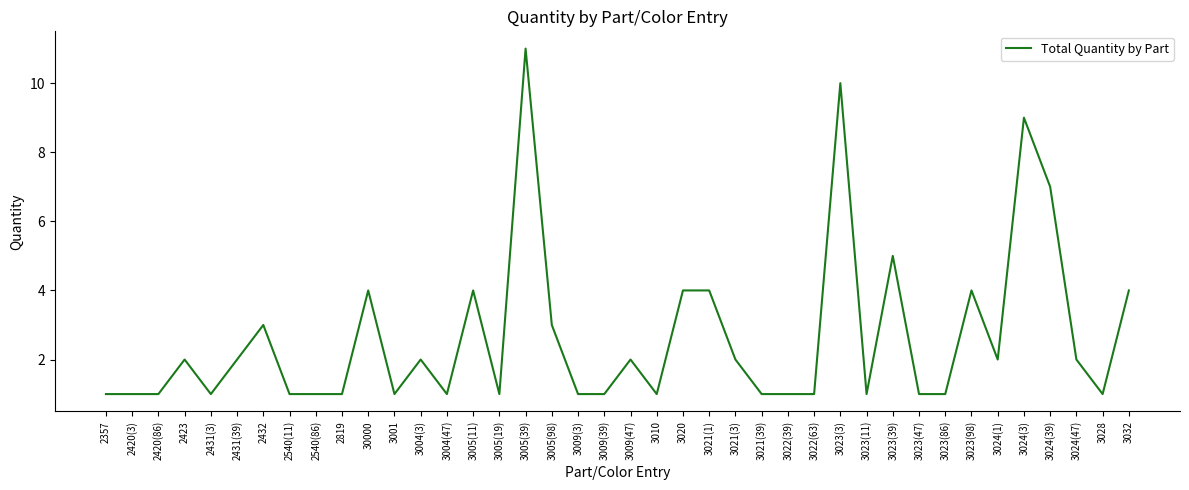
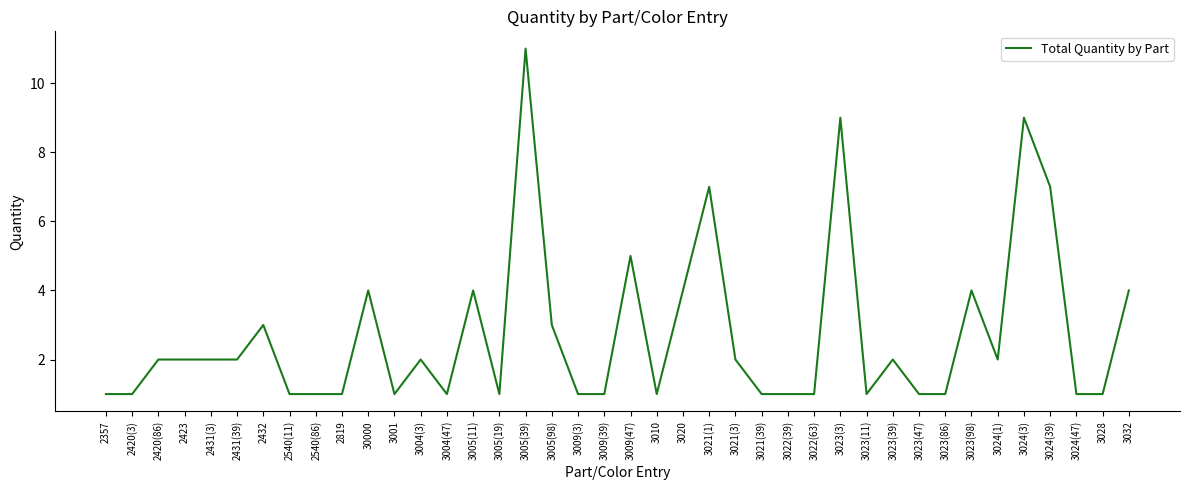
  {
    "2357": 1,
    "2420(3)": 1,
-   "2420(86)": 1,
+   "2420(86)": 2,
    "2423": 2,
-   "2431(3)": 1,
+   "2431(3)": 2,
    "2431(39)": 2,
    "2432": 3,
    "2540(11)": 1,
    "2540(86)": 1,
    "2819": 1,
    "30000": 4,
    "3001": 1,
    "3004(3)": 2,
    "3004(47)": 1,
    "3005(11)": 4,
    "3005(19)": 1,
    "3005(39)": 11,
    "3005(98)": 3,
    "3009(3)": 1,
    "3009(39)": 1,
-   "3009(47)": 2,
+   "3009(47)": 5,
    "3010": 1,
    "3020": 4,
-   "3021(1)": 4,
+   "3021(1)": 7,
    "3021(3)": 2,
    "3021(39)": 1,
    "3022(39)": 1,
    "3022(63)": 1,
-   "3023(3)": 10,
+   "3023(3)": 9,
    "3023(11)": 1,
-   "3023(39)": 5,
+   "3023(39)": 2,
    "3023(47)": 1,
    "3023(86)": 1,
    "3023(98)": 4,
    "3024(1)": 2,
    "3024(3)": 9,
    "3024(39)": 7,
-   "3024(47)": 2,
+   "3024(47)": 1,
    "3028": 1,
    "3032": 4
  }
